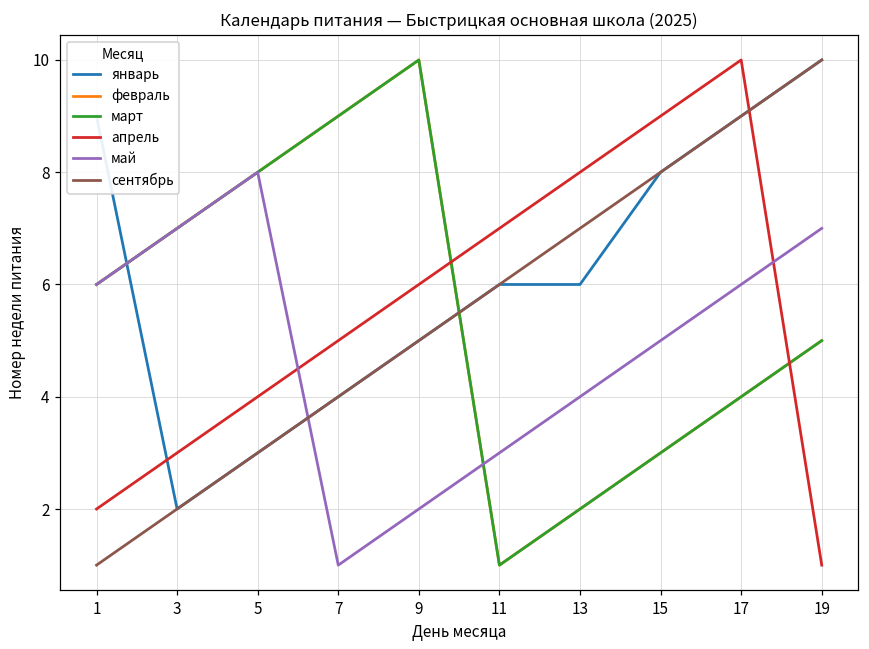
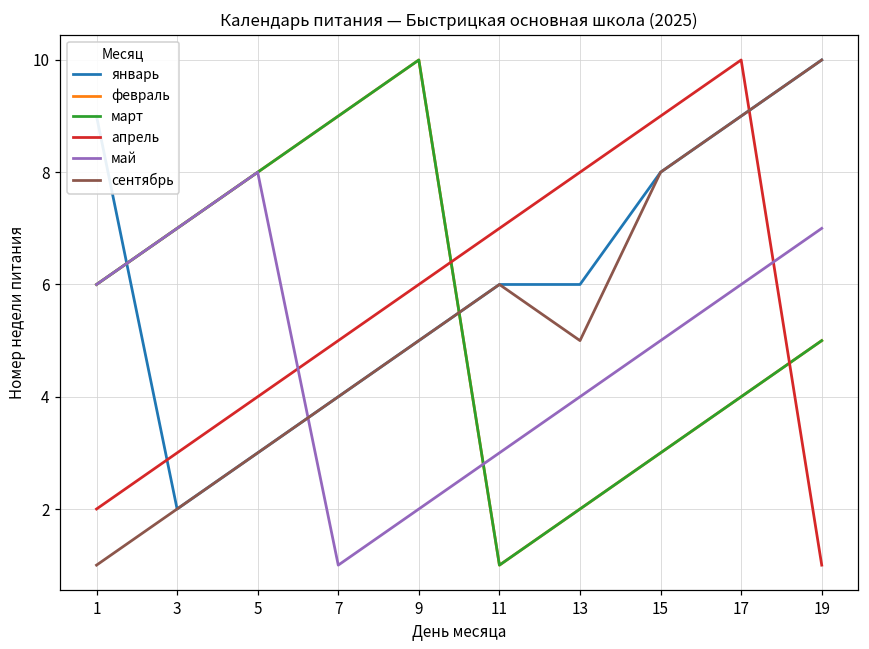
  {
    "январь": {
      "13": 6
    },
    "март": {
      "7": 9,
      "9": 10,
      "11": 1,
      "13": 2,
      "15": 3,
      "17": 4,
      "19": 5
    },
    "апрель": {
      "1": 2,
      "3": 3,
      "5": 4,
      "7": 5,
      "9": 6,
      "11": 7,
      "13": 8,
      "15": 9,
      "17": 10,
      "19": 1
    },
    "май": {
      "7": 1,
      "9": 2,
      "11": 3,
      "13": 4,
      "15": 5,
      "17": 6,
      "19": 7
    },
    "сентябрь": {
      "1": 1,
-     "13": 7
+     "13": 5
    }
  }
